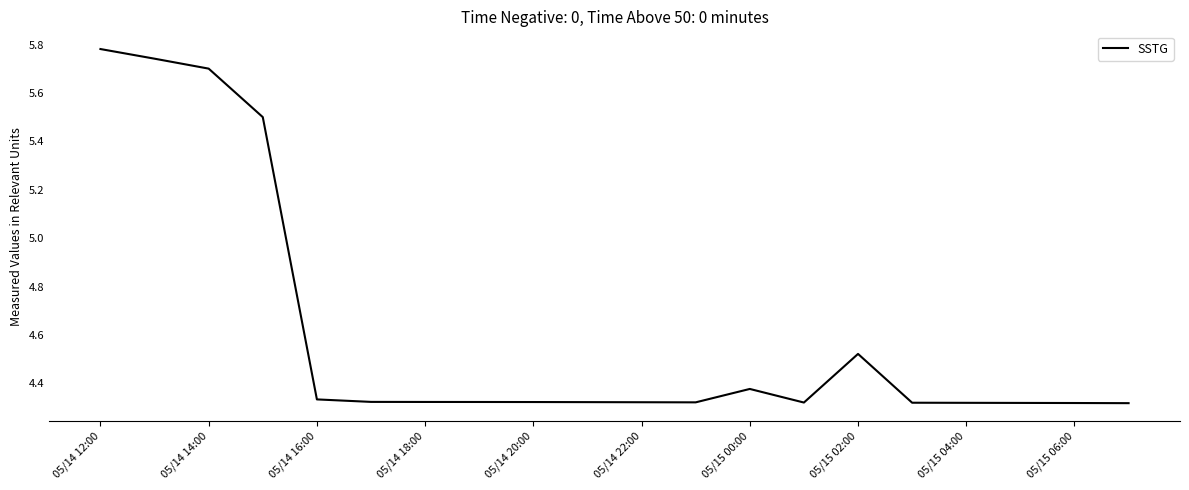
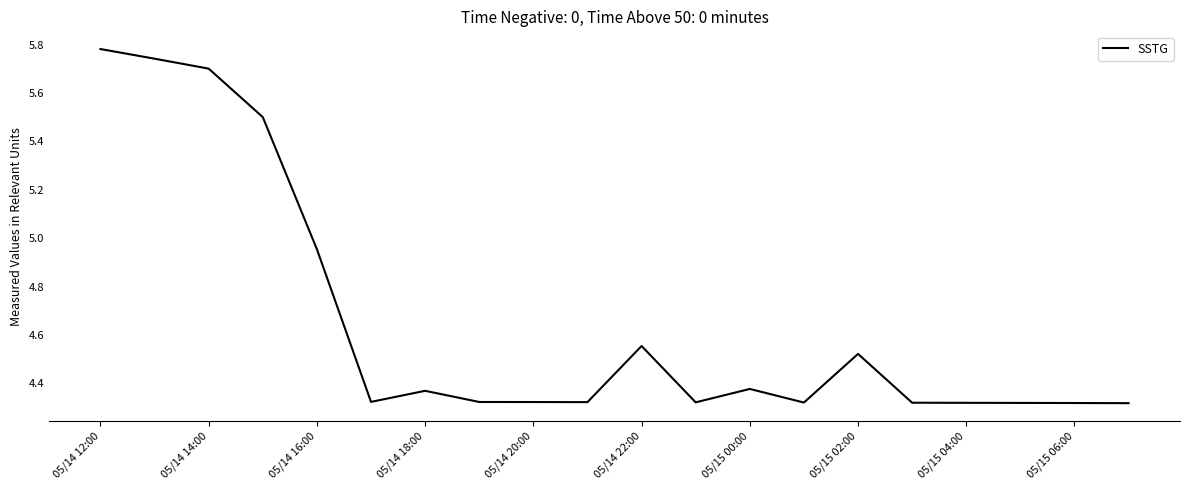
  {
    "05/14 12:00": 5.78,
    "05/14 14:00": 5.70,
-   "05/14 16:00": 4.33,
-   "05/14 18:00": 4.32,
+   "05/14 16:00": 4.95,
+   "05/14 18:00": 4.37,
    "05/14 20:00": 4.32,
-   "05/14 22:00": 4.32,
+   "05/14 22:00": 4.55,
    "05/15 00:00": 4.38,
    "05/15 02:00": 4.52,
    "05/15 04:00": 4.32,
    "05/15 06:00": 4.32
  }
